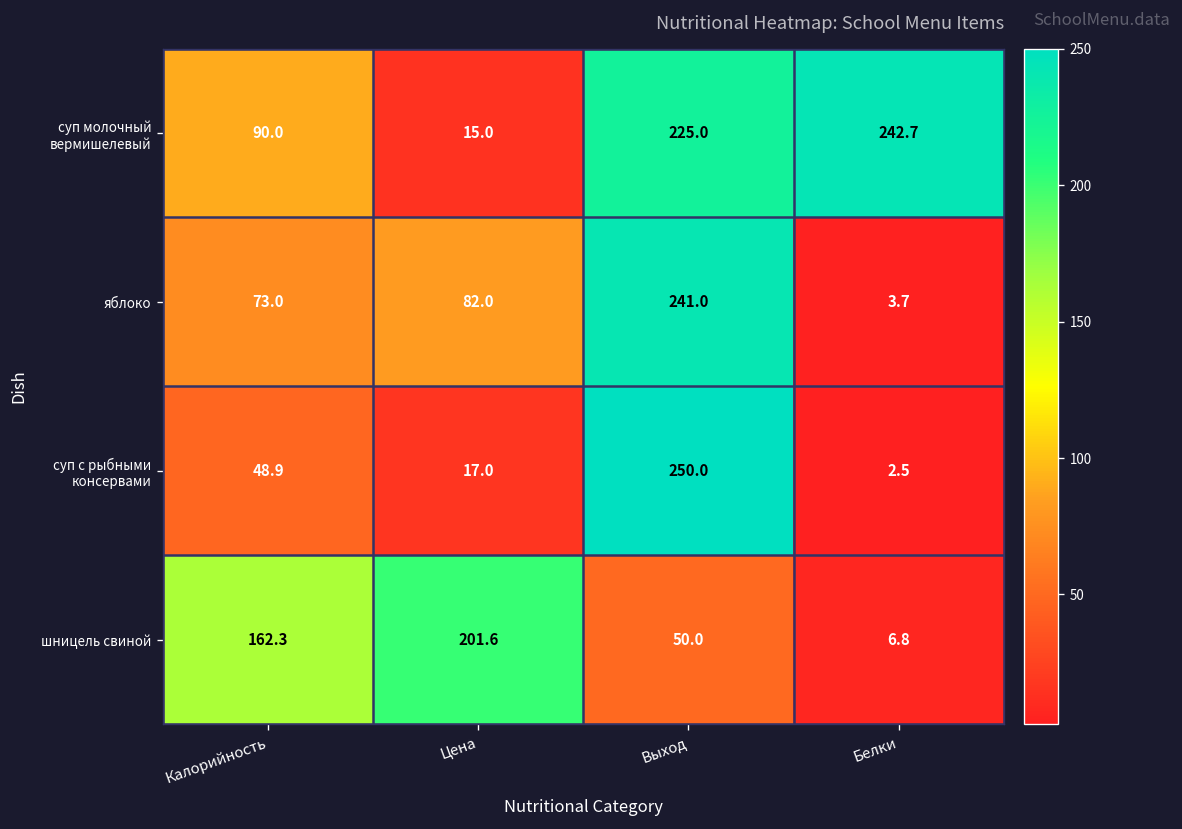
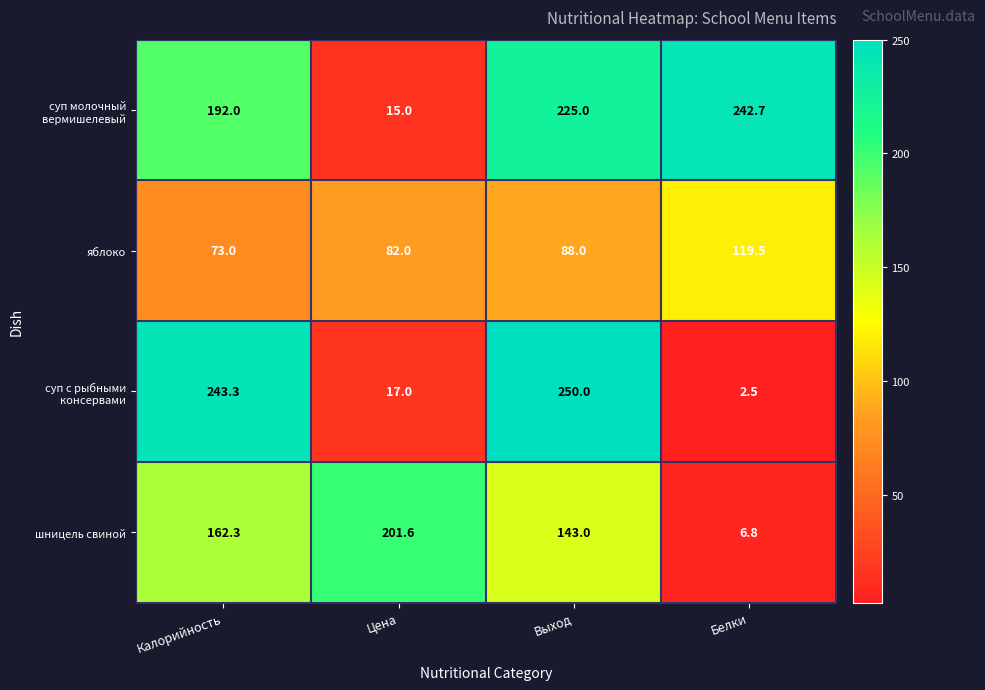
  {
    "суп молочный вермишелевый": {
-     "Калорийность": 90.0,
+     "Калорийность": 192.0,
      "Цена": 15.0,
      "Выход": 225.0,
      "Белки": 242.7
    },
    "яблоко": {
      "Калорийность": 73.0,
      "Цена": 82.0,
-     "Выход": 241.0,
-     "Белки": 3.7
+     "Выход": 88.0,
+     "Белки": 119.5
    },
    "суп с рыбными консервами": {
-     "Калорийность": 48.9,
+     "Калорийность": 243.3,
      "Цена": 17.0,
      "Выход": 250.0,
      "Белки": 2.5
    },
    "шницель свиной": {
      "Калорийность": 162.3,
      "Цена": 201.6,
-     "Выход": 50.0,
+     "Выход": 143.0,
      "Белки": 6.8
    }
  }
